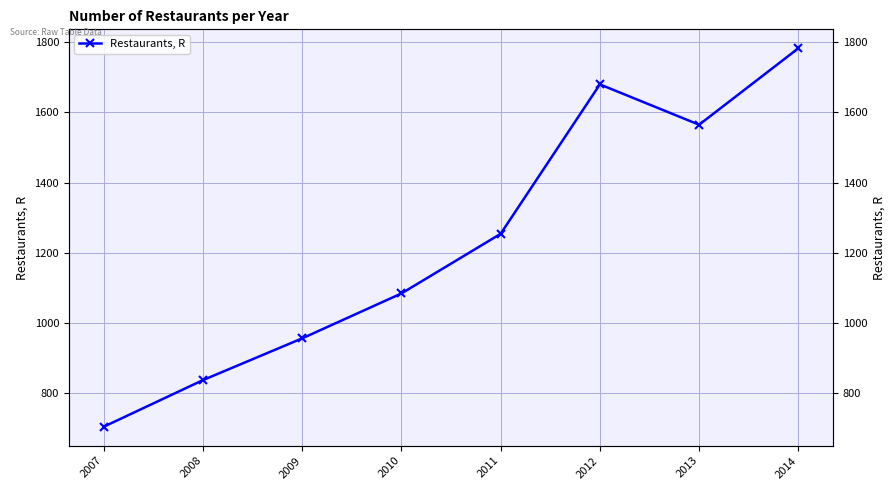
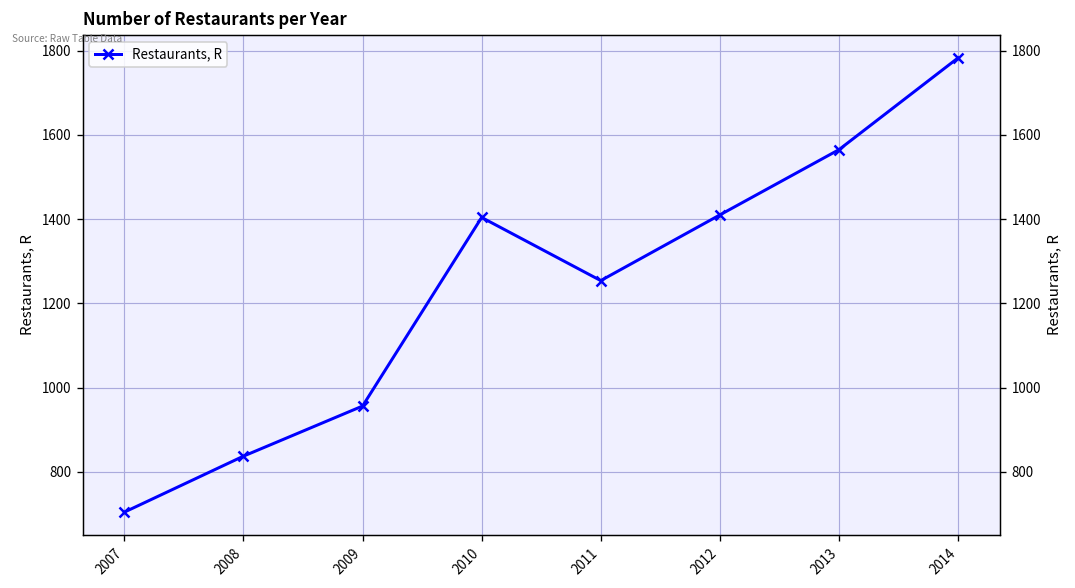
  {
    "2007": 700,
    "2008": 840,
    "2009": 960,
-   "2010": 1080,
+   "2010": 1400,
    "2011": 1250,
-   "2012": 1680,
+   "2012": 1410,
    "2013": 1570,
    "2014": 1780
  }
